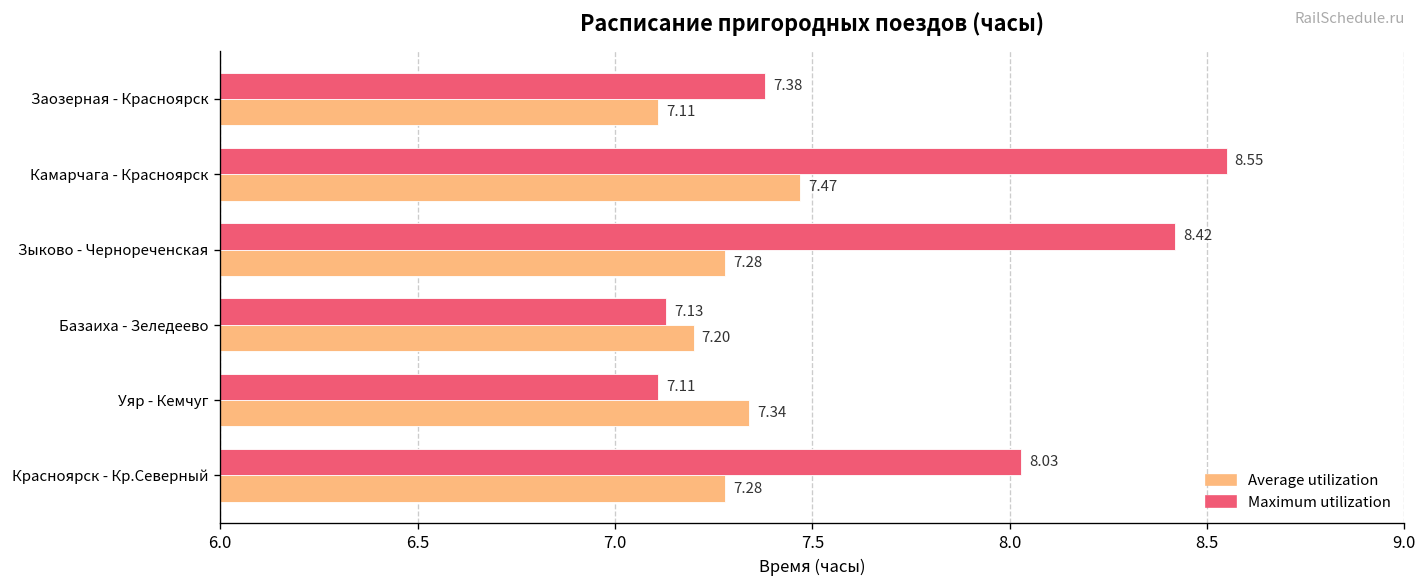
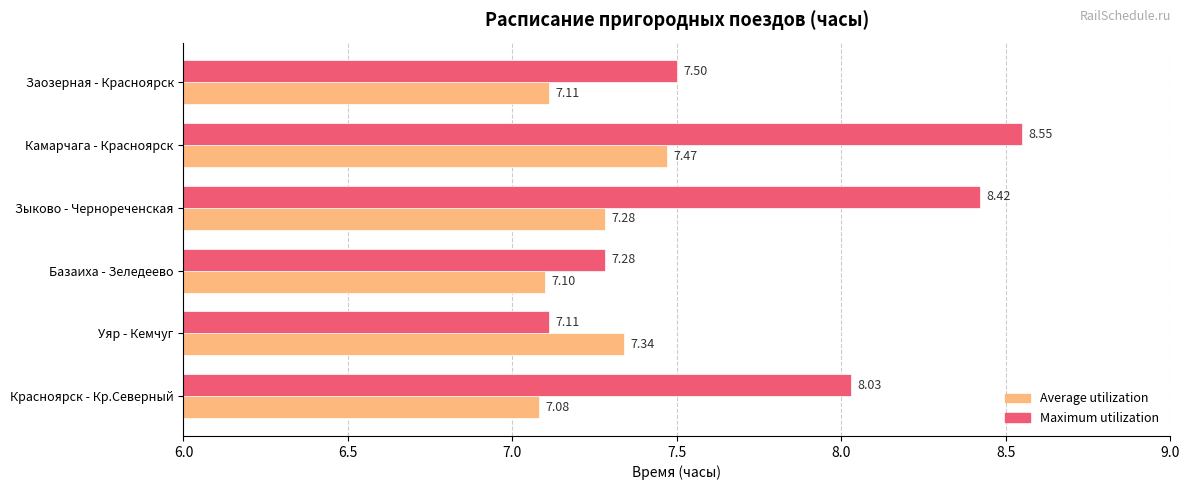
  {
    "Average utilization": {
      "Заозерная - Красноярск": 7.11,
      "Камарчага - Красноярск": 7.47,
      "Зыково - Чернореченская": 7.28,
-     "Базаиха - Зеледеево": 7.20,
+     "Базаиха - Зеледеево": 7.10,
      "Уяр - Кемчуг": 7.34,
-     "Красноярск - Кр.Северный": 7.28
+     "Красноярск - Кр.Северный": 7.08
    },
    "Maximum utilization": {
-     "Заозерная - Красноярск": 7.38,
+     "Заозерная - Красноярск": 7.50,
      "Камарчага - Красноярск": 8.55,
      "Зыково - Чернореченская": 8.42,
-     "Базаиха - Зеледеево": 7.13,
+     "Базаиха - Зеледеево": 7.28,
      "Уяр - Кемчуг": 7.11,
      "Красноярск - Кр.Северный": 8.03
    }
  }
